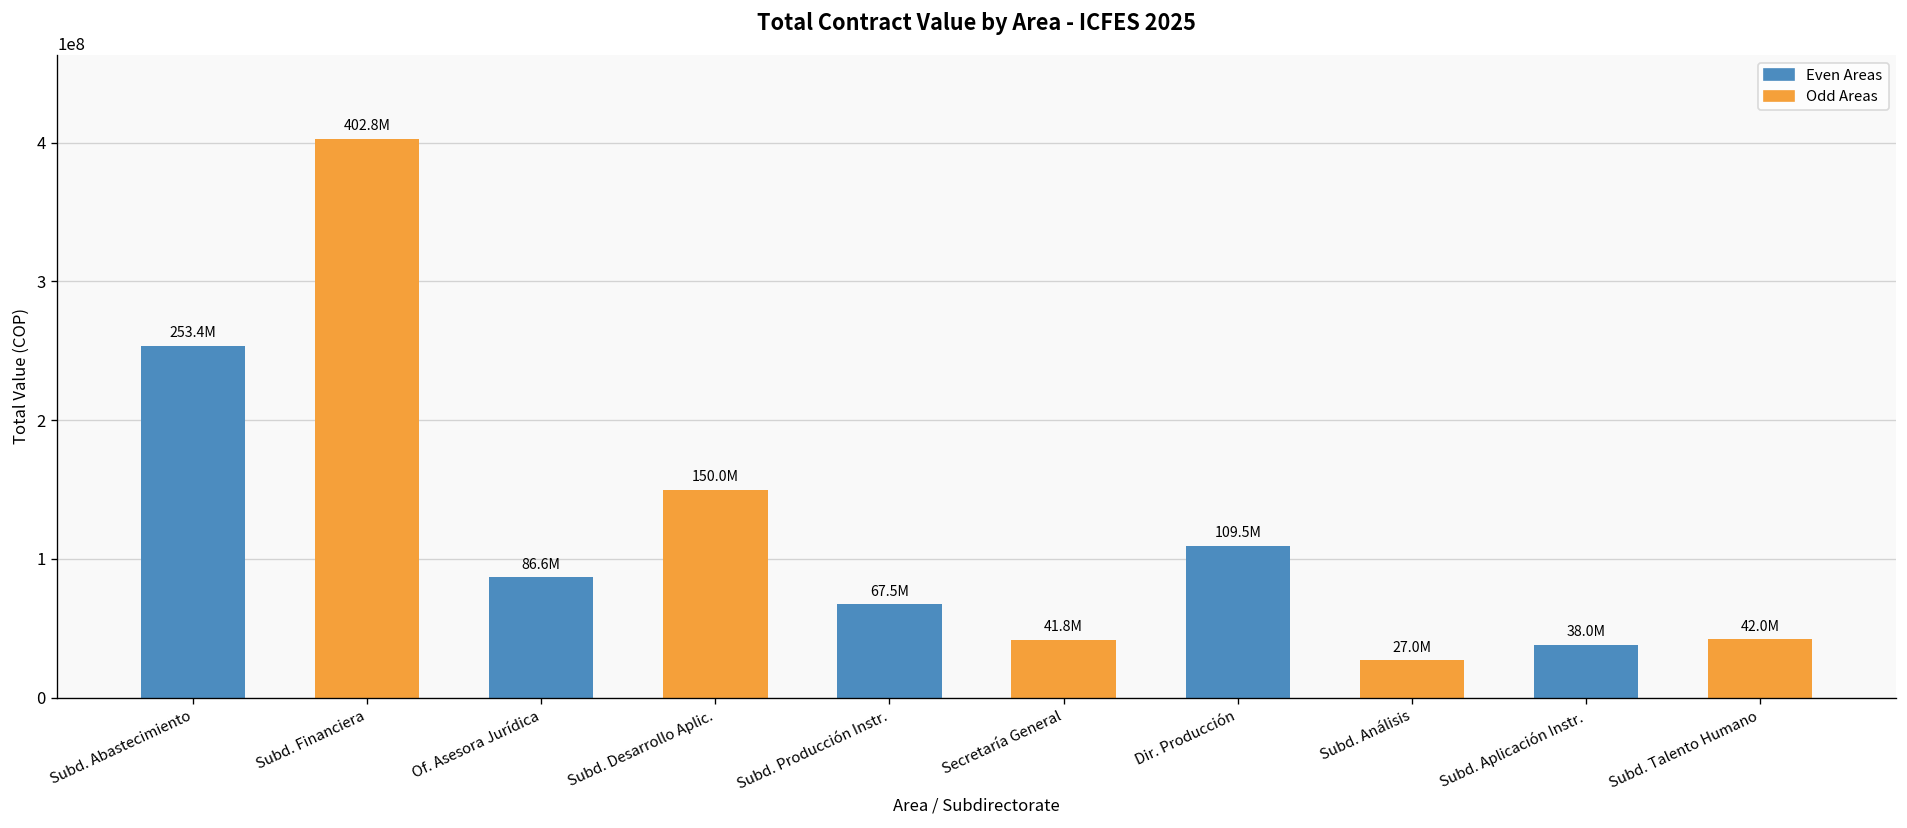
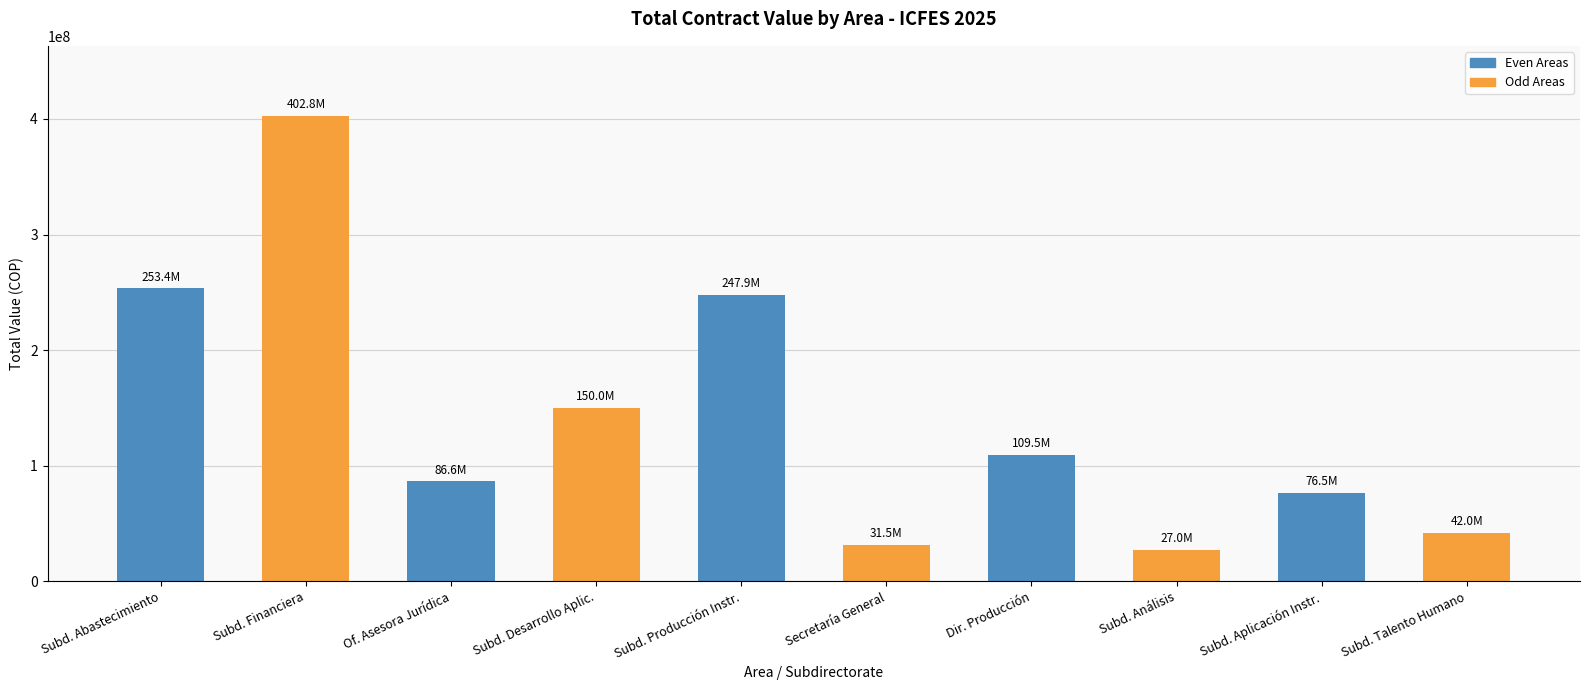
  {
    "Even Areas": {
      "Subd. Abastecimiento": "253.4M",
      "Of. Asesora Jurídica": "86.6M",
-     "Subd. Producción Instr.": "67.5M",
+     "Subd. Producción Instr.": "247.9M",
      "Dir. Producción": "109.5M",
-     "Subd. Aplicación Instr.": "38.0M"
+     "Subd. Aplicación Instr.": "76.5M"
    },
    "Odd Areas": {
      "Subd. Financiera": "402.8M",
      "Subd. Desarrollo Aplic.": "150.0M",
-     "Secretaría General": "41.8M",
+     "Secretaría General": "31.5M",
      "Subd. Análisis": "27.0M",
      "Subd. Talento Humano": "42.0M"
    }
  }
